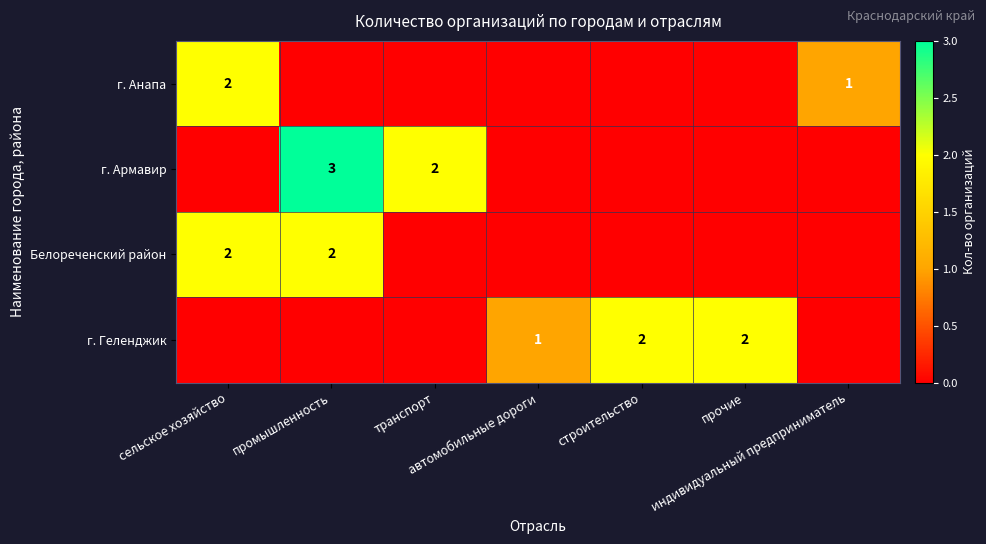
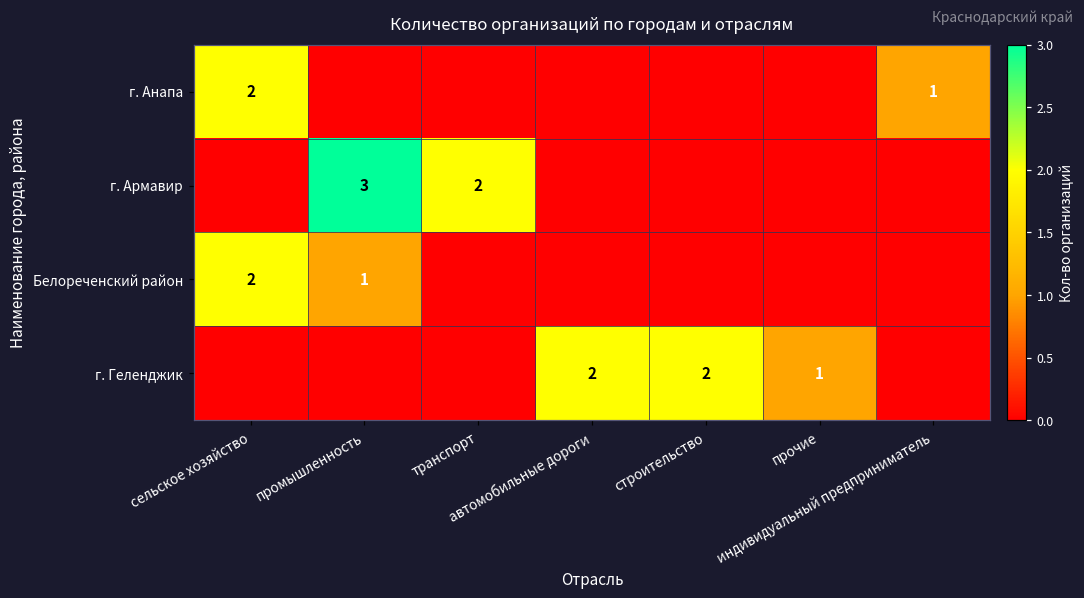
  {
    "г. Анапа": {
      "сельское хозяйство": 2,
      "индивидуальный предприниматель": 1
    },
    "г. Армавир": {
      "промышленность": 3,
      "транспорт": 2
    },
    "Белореченский район": {
      "сельское хозяйство": 2,
-     "промышленность": 2
+     "промышленность": 1
    },
    "г. Геленджик": {
-     "автомобильные дороги": 1,
+     "автомобильные дороги": 2,
      "строительство": 2,
-     "прочие": 2
+     "прочие": 1
    }
  }
